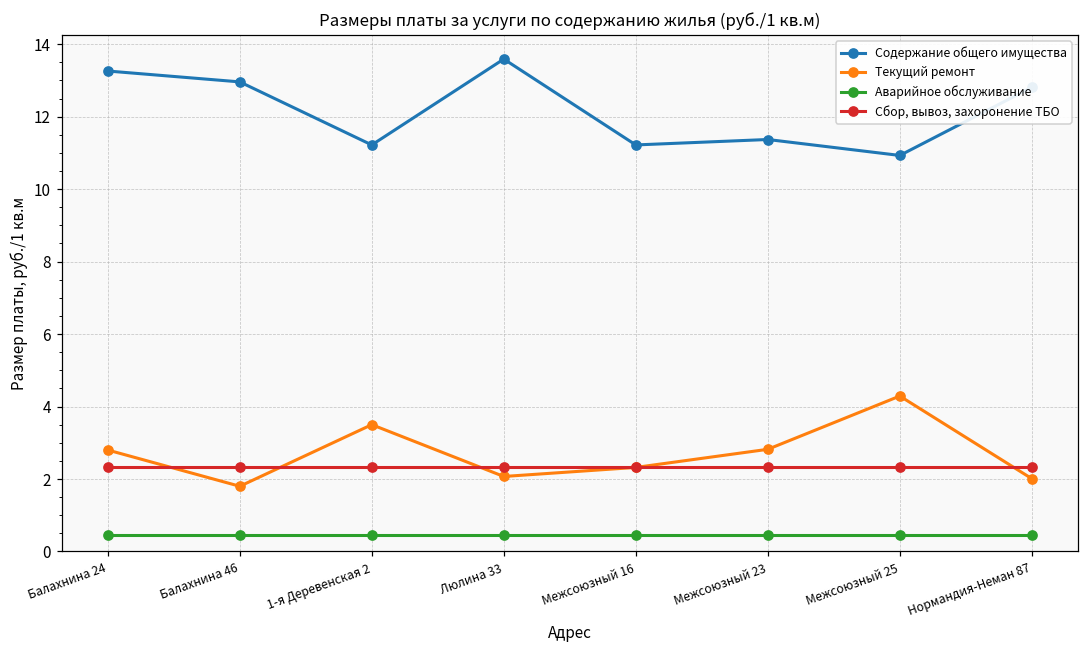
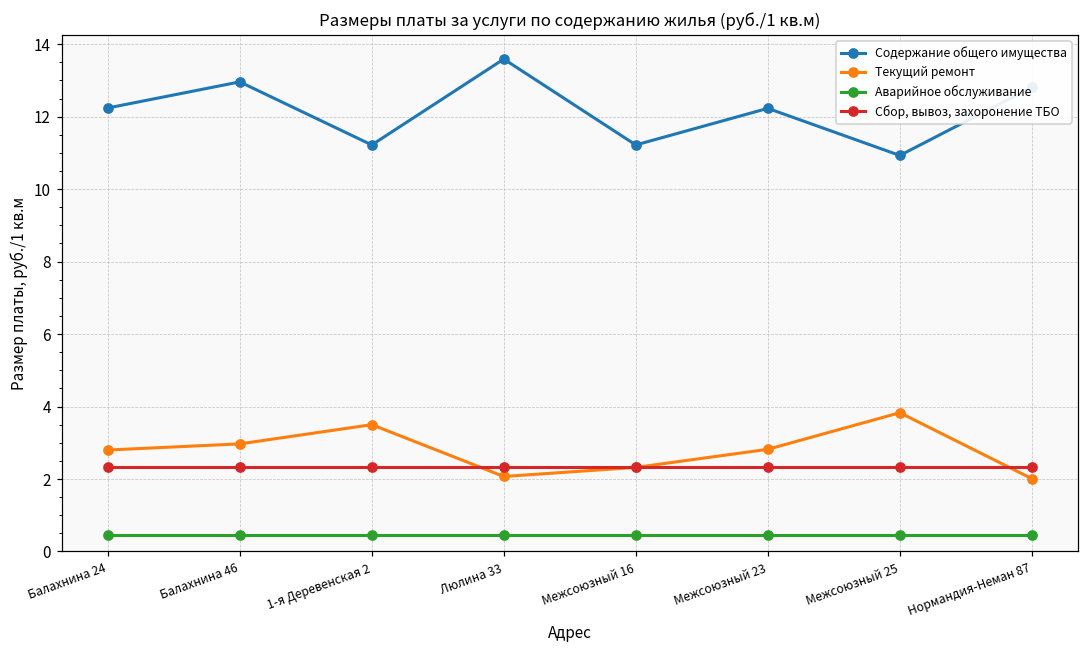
  {
    "Содержание общего имущества": {
-     "Балахнина 24": 13.3,
+     "Балахнина 24": 12.2,
      "Балахнина 46": 13.0,
      "1-я Деревенская 2": 11.2,
      "Люлина 33": 13.6,
      "Межсоюзный 16": 11.2,
-     "Межсоюзный 23": 11.4,
+     "Межсоюзный 23": 12.2,
      "Межсоюзный 25": 10.9
    },
    "Текущий ремонт": {
      "Балахнина 24": 2.8,
-     "Балахнина 46": 1.8,
+     "Балахнина 46": 3.0,
      "1-я Деревенская 2": 3.5,
      "Люлина 33": 2.1,
      "Межсоюзный 23": 2.8,
-     "Межсоюзный 25": 4.3,
+     "Межсоюзный 25": 3.8,
      "Нормандия-Неман 87": 2.0
    },
    "Аварийное обслуживание": {
      "Балахнина 24": 0.5,
      "Балахнина 46": 0.5,
      "1-я Деревенская 2": 0.5,
      "Люлина 33": 0.5,
      "Межсоюзный 16": 0.5,
      "Межсоюзный 23": 0.5,
      "Межсоюзный 25": 0.5,
      "Нормандия-Неман 87": 0.5
    },
    "Сбор, вывоз, захоронение ТБО": {
      "Балахнина 24": 2.3,
      "Балахнина 46": 2.3,
      "1-я Деревенская 2": 2.3,
      "Люлина 33": 2.3,
      "Межсоюзный 23": 2.3,
      "Межсоюзный 25": 2.3,
      "Нормандия-Неман 87": 2.3
    }
  }
